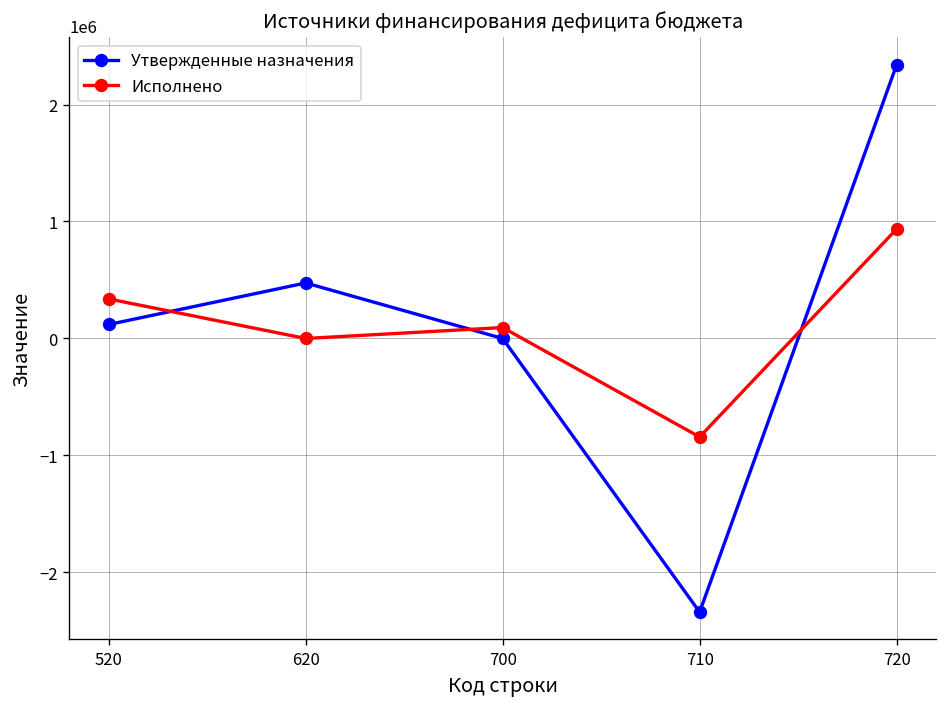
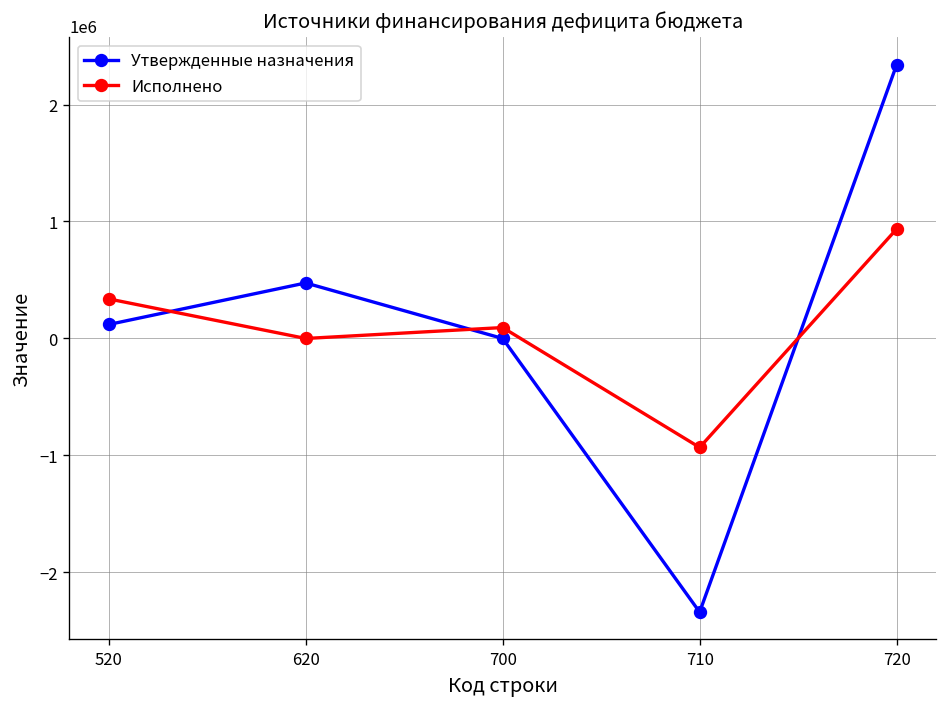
  {
    "Утвержденные назначения": {
      "520": 100000,
      "620": 500000,
      "700": 0,
      "710": -2300000,
      "720": 2300000
    },
    "Исполнено": {
      "520": 300000,
      "620": 0,
      "700": 100000,
-     "710": -800000,
+     "710": -900000,
      "720": 900000
    }
  }
